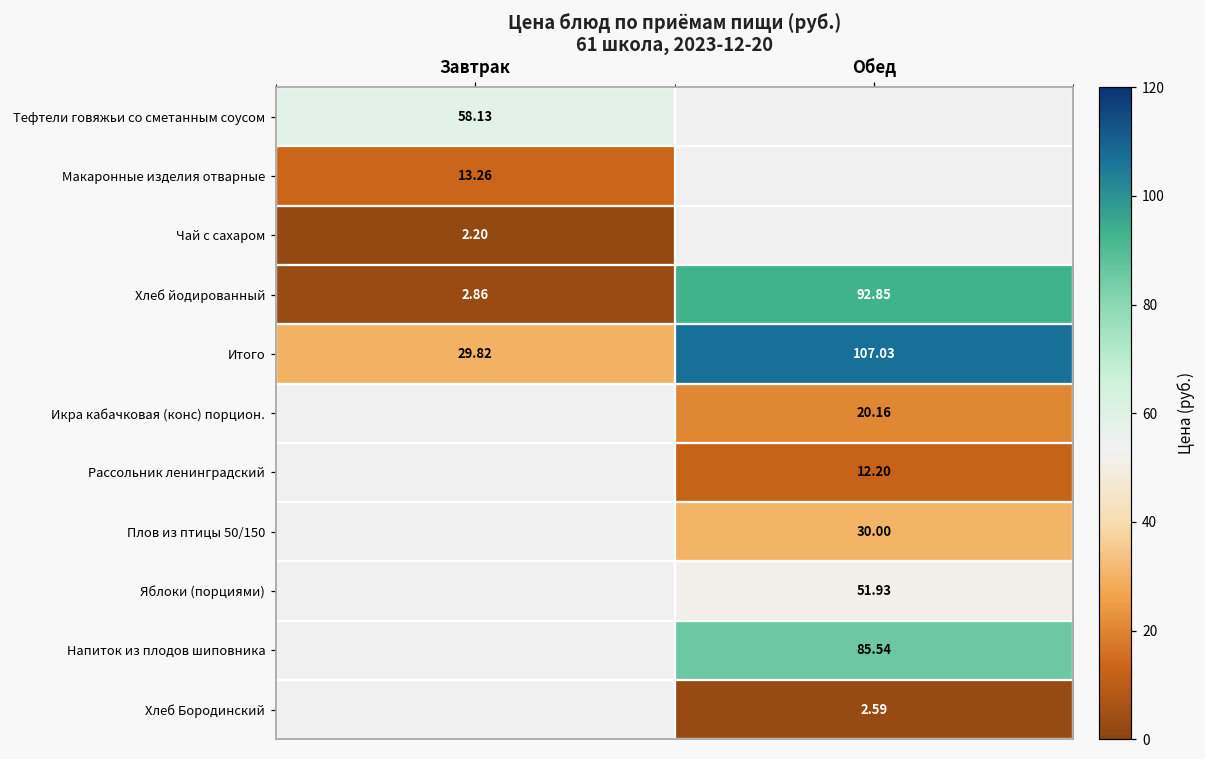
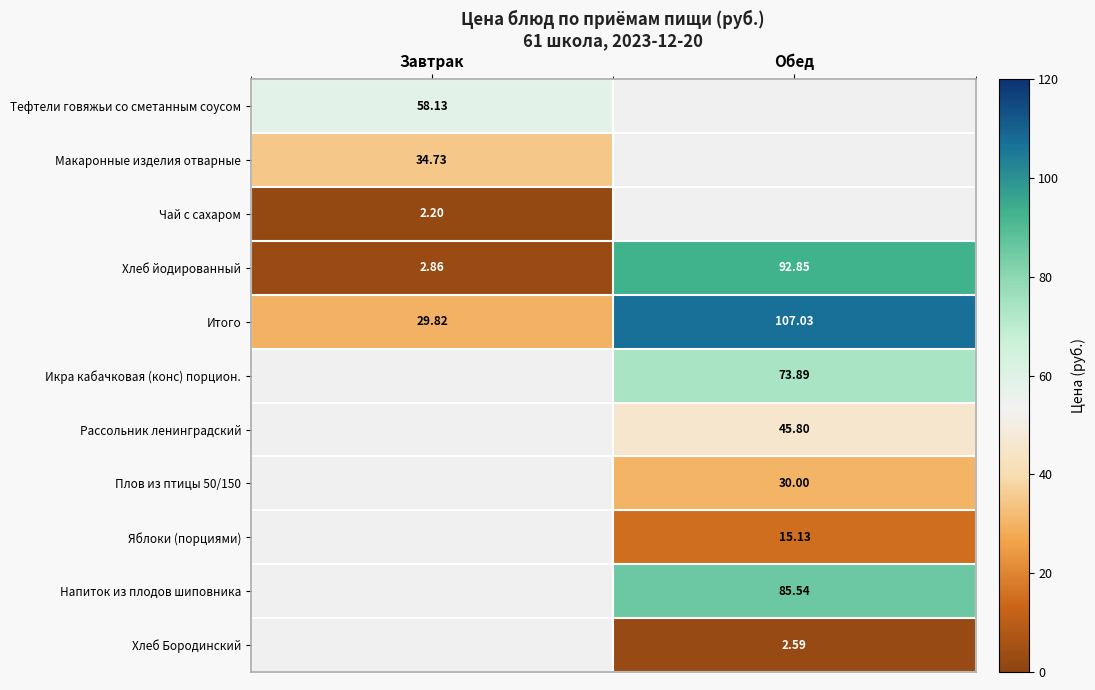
  {
    "Тефтели говяжьи со сметанным соусом": {
      "Завтрак": 58.13
    },
    "Макаронные изделия отварные": {
-     "Завтрак": 13.26
+     "Завтрак": 34.73
    },
    "Чай с сахаром": {
      "Завтрак": 2.20
    },
    "Хлеб йодированный": {
      "Завтрак": 2.86,
      "Обед": 92.85
    },
    "Итого": {
      "Завтрак": 29.82,
      "Обед": 107.03
    },
    "Икра кабачковая (конс) порцион.": {
-     "Обед": 20.16
+     "Обед": 73.89
    },
    "Рассольник ленинградский": {
-     "Обед": 12.20
+     "Обед": 45.80
    },
    "Плов из птицы 50/150": {
      "Обед": 30.00
    },
    "Яблоки (порциями)": {
-     "Обед": 51.93
+     "Обед": 15.13
    },
    "Напиток из плодов шиповника": {
      "Обед": 85.54
    },
    "Хлеб Бородинский": {
      "Обед": 2.59
    }
  }
